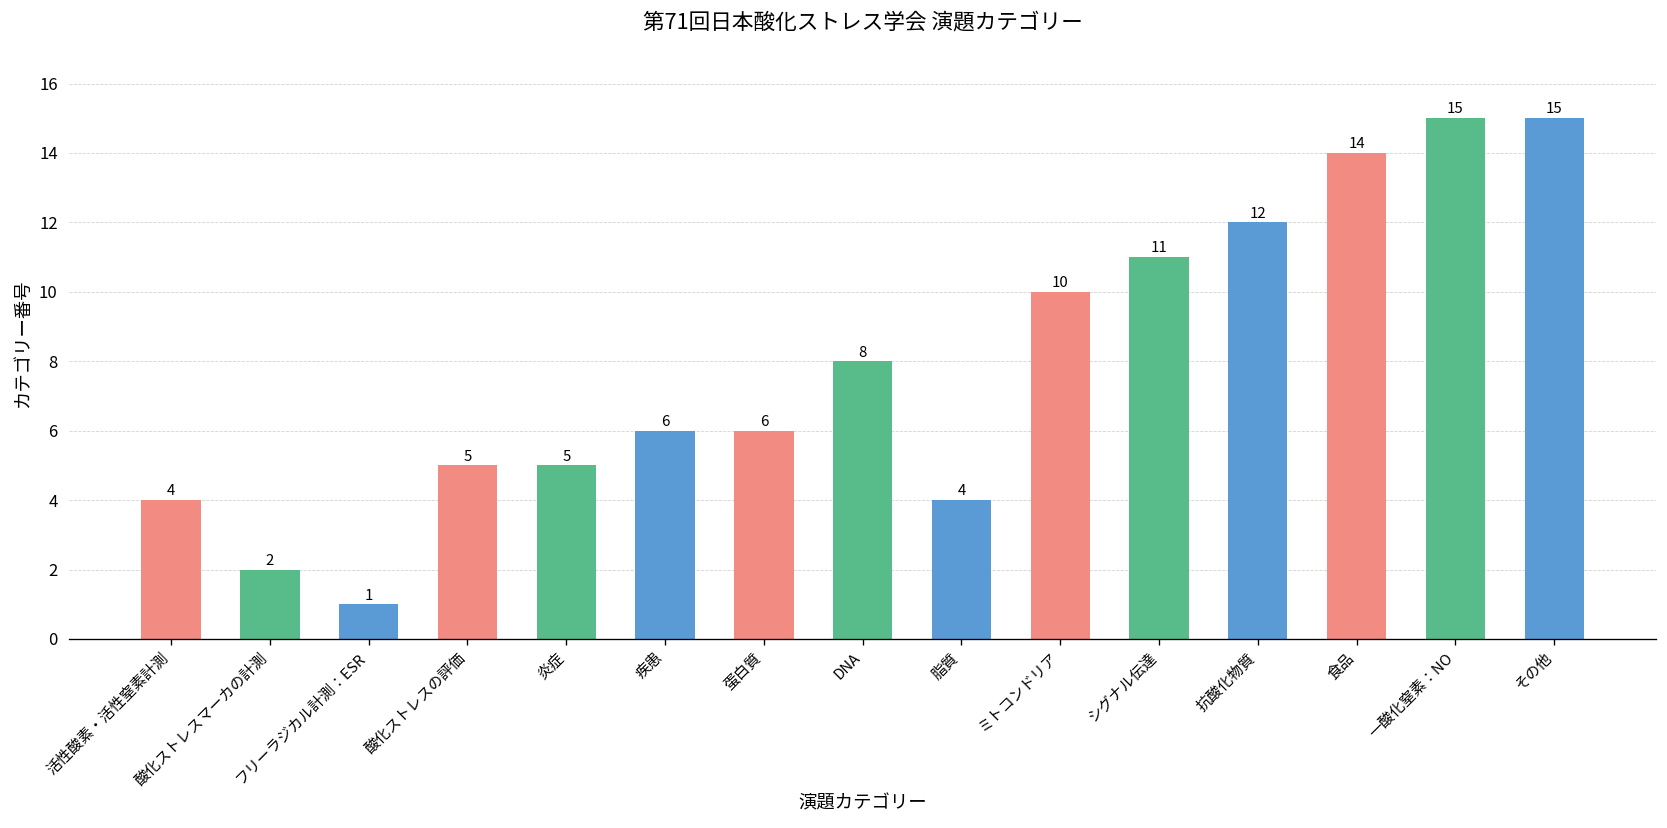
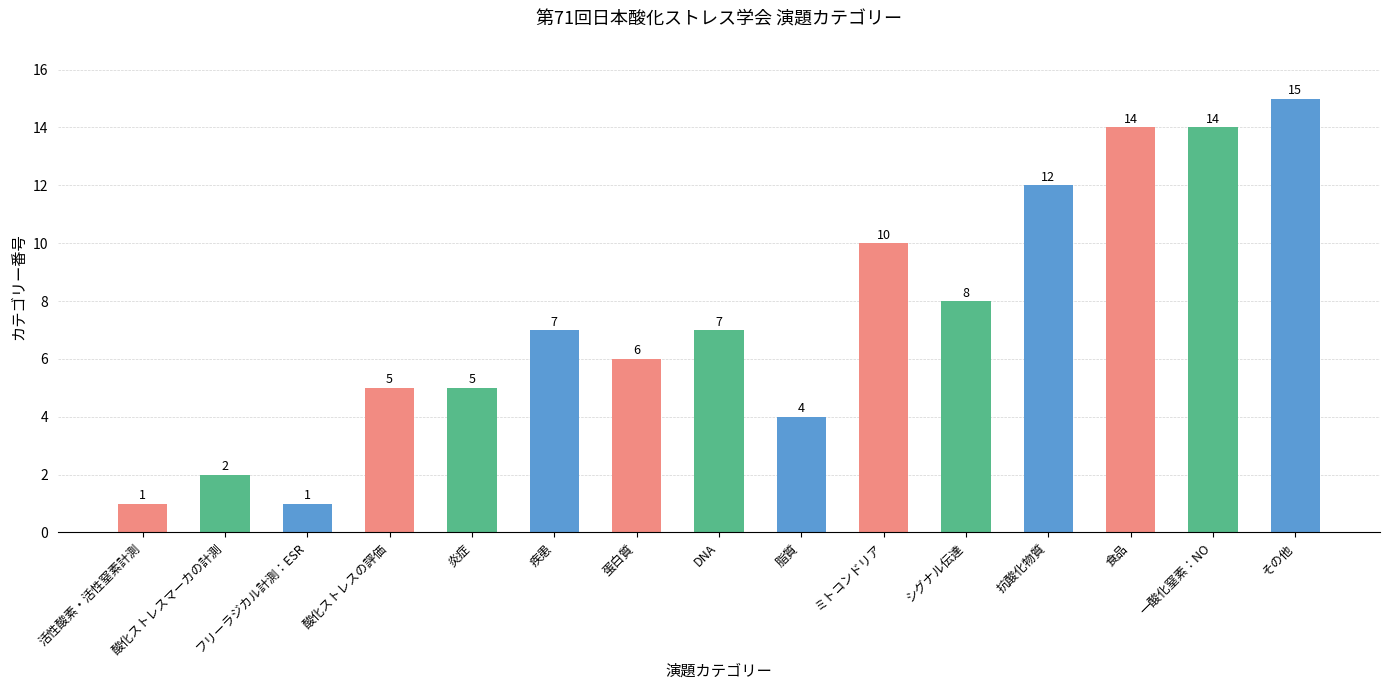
  {
-   "活性酸素・活性窒素計測": 4,
+   "活性酸素・活性窒素計測": 1,
    "酸化ストレスマーカの計測": 2,
    "フリーラジカル計測：ESR": 1,
    "酸化ストレスの評価": 5,
    "炎症": 5,
-   "疾患": 6,
+   "疾患": 7,
    "蛋白質": 6,
-   "DNA": 8,
+   "DNA": 7,
    "脂質": 4,
    "ミトコンドリア": 10,
-   "シグナル伝達": 11,
+   "シグナル伝達": 8,
    "抗酸化物質": 12,
    "食品": 14,
-   "一酸化窒素：NO": 15,
+   "一酸化窒素：NO": 14,
    "その他": 15
  }
